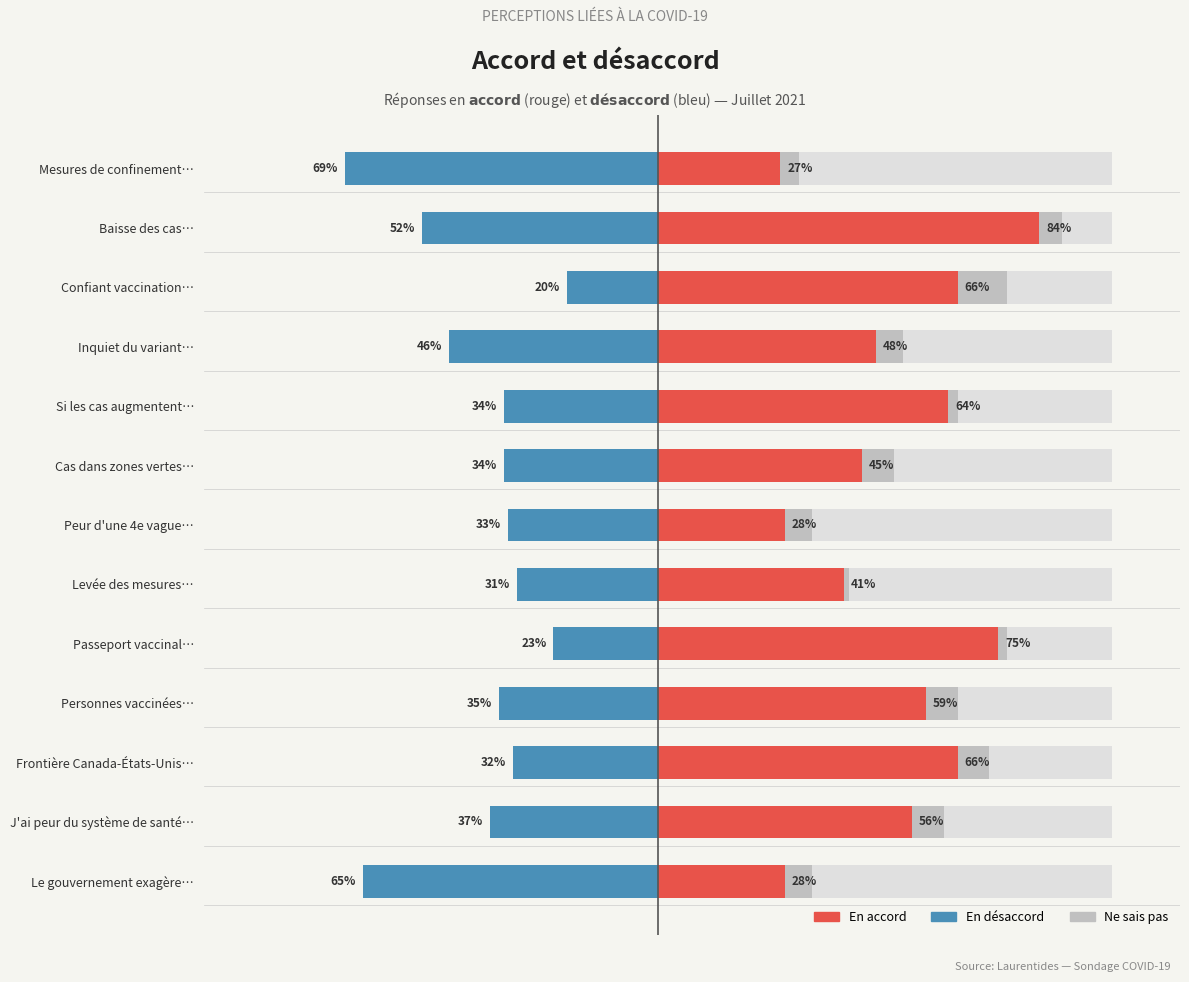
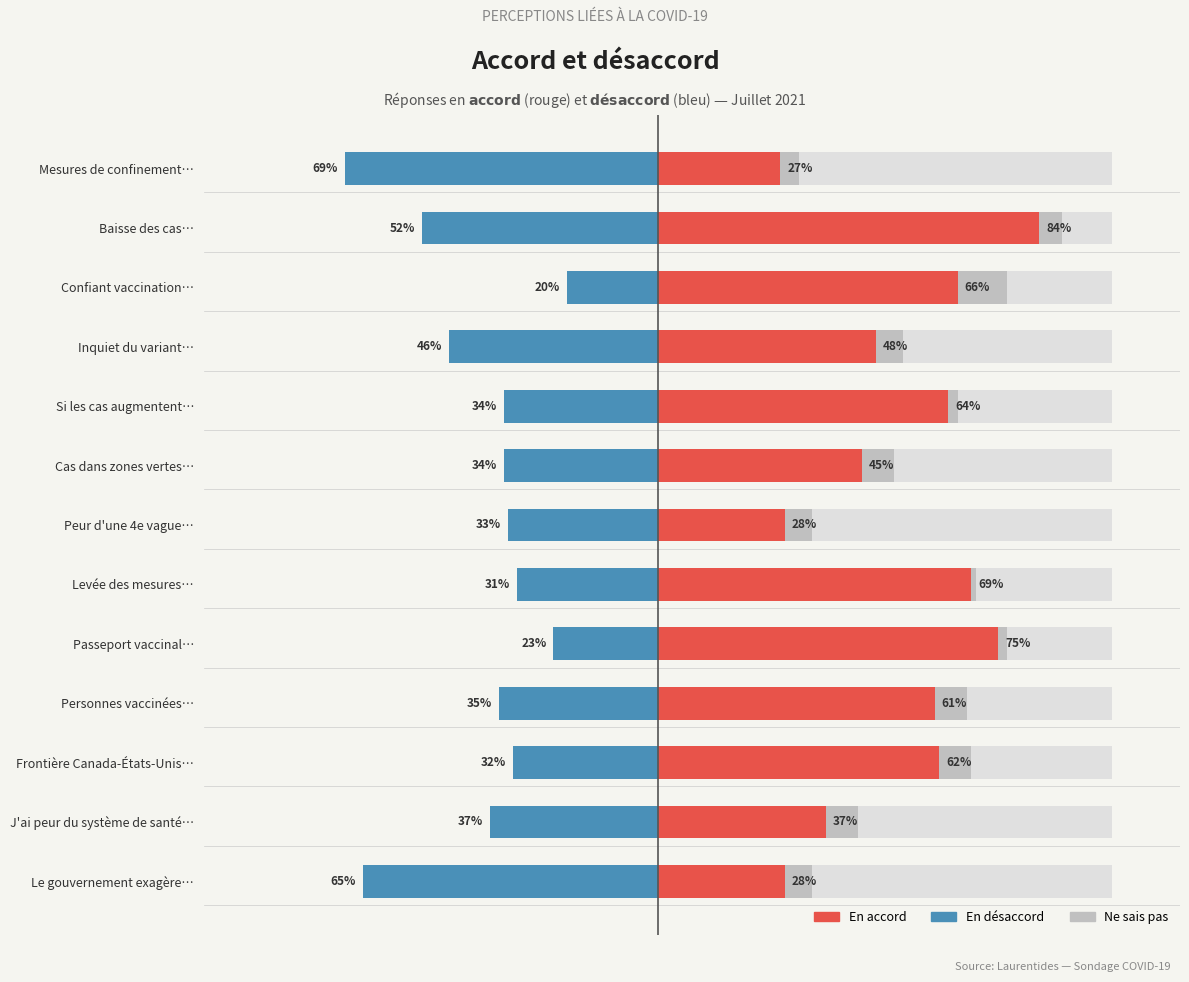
  {
    "En accord": {
-     "Levée des mesures…": "41%",
-     "Personnes vaccinées…": "59%",
-     "Frontière Canada-États-Unis…": "66%",
-     "J'ai peur du système de santé…": "56%"
+     "Levée des mesures…": "69%",
+     "Personnes vaccinées…": "61%",
+     "Frontière Canada-États-Unis…": "62%",
+     "J'ai peur du système de santé…": "37%"
    }
  }
